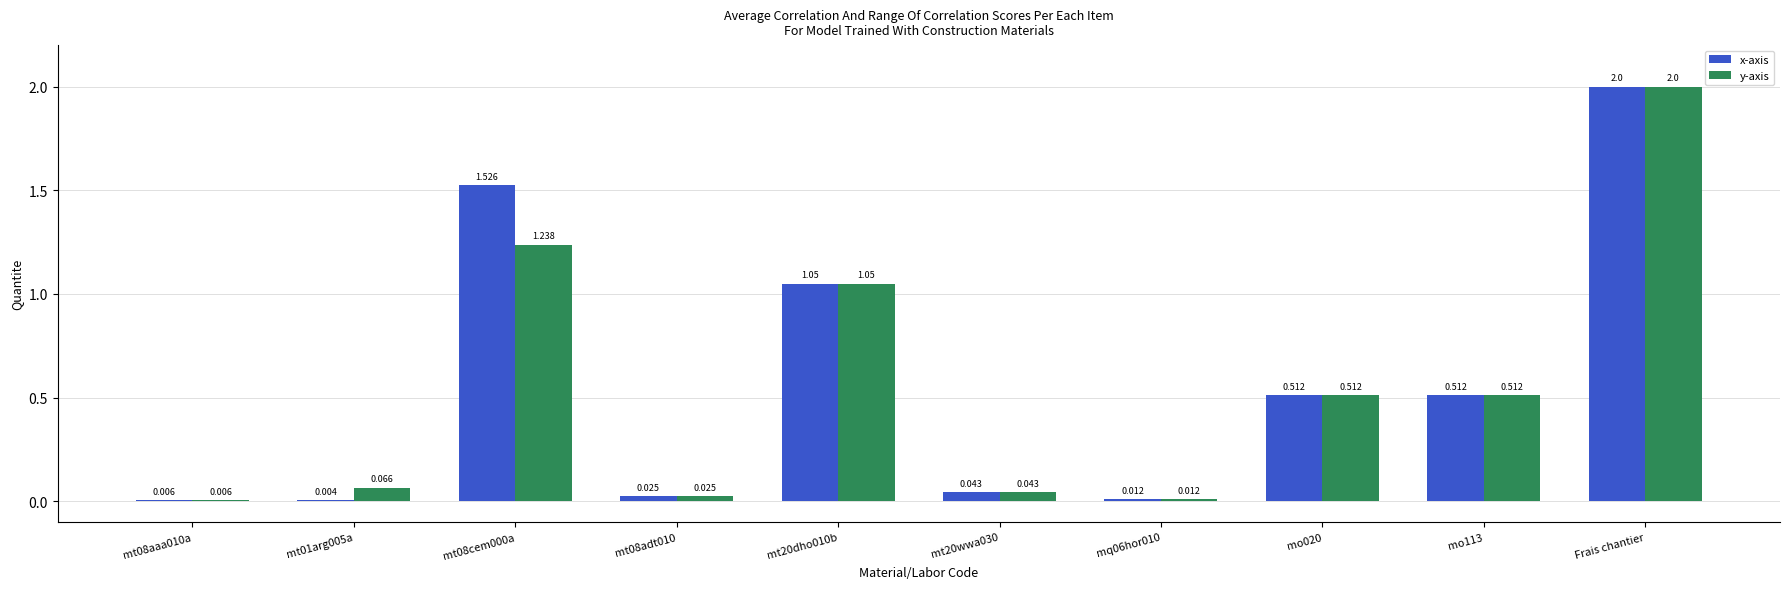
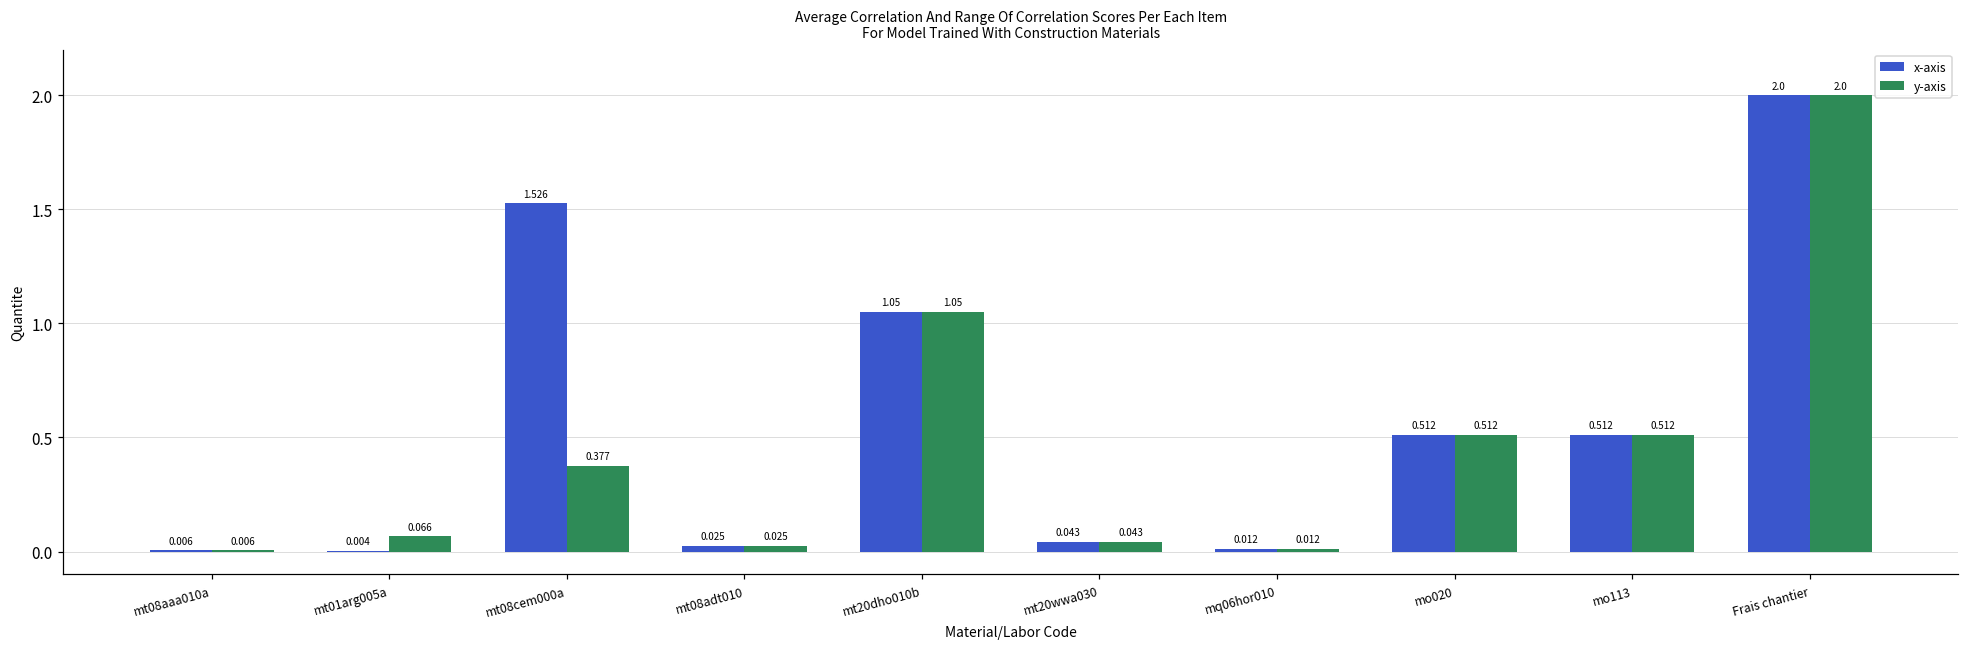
  {
    "x-axis": {
      "mt08aaa010a": 0.006,
      "mt01arg005a": 0.004,
      "mt08cem000a": 1.526,
      "mt08adt010": 0.025,
      "mt20dho010b": 1.05,
      "mt20wwa030": 0.043,
      "mq06hor010": 0.012,
      "mo020": 0.512,
      "mo113": 0.512,
      "Frais chantier": 2.0
    },
    "y-axis": {
      "mt08aaa010a": 0.006,
      "mt01arg005a": 0.066,
-     "mt08cem000a": 1.238,
+     "mt08cem000a": 0.377,
      "mt08adt010": 0.025,
      "mt20dho010b": 1.05,
      "mt20wwa030": 0.043,
      "mq06hor010": 0.012,
      "mo020": 0.512,
      "mo113": 0.512,
      "Frais chantier": 2.0
    }
  }
